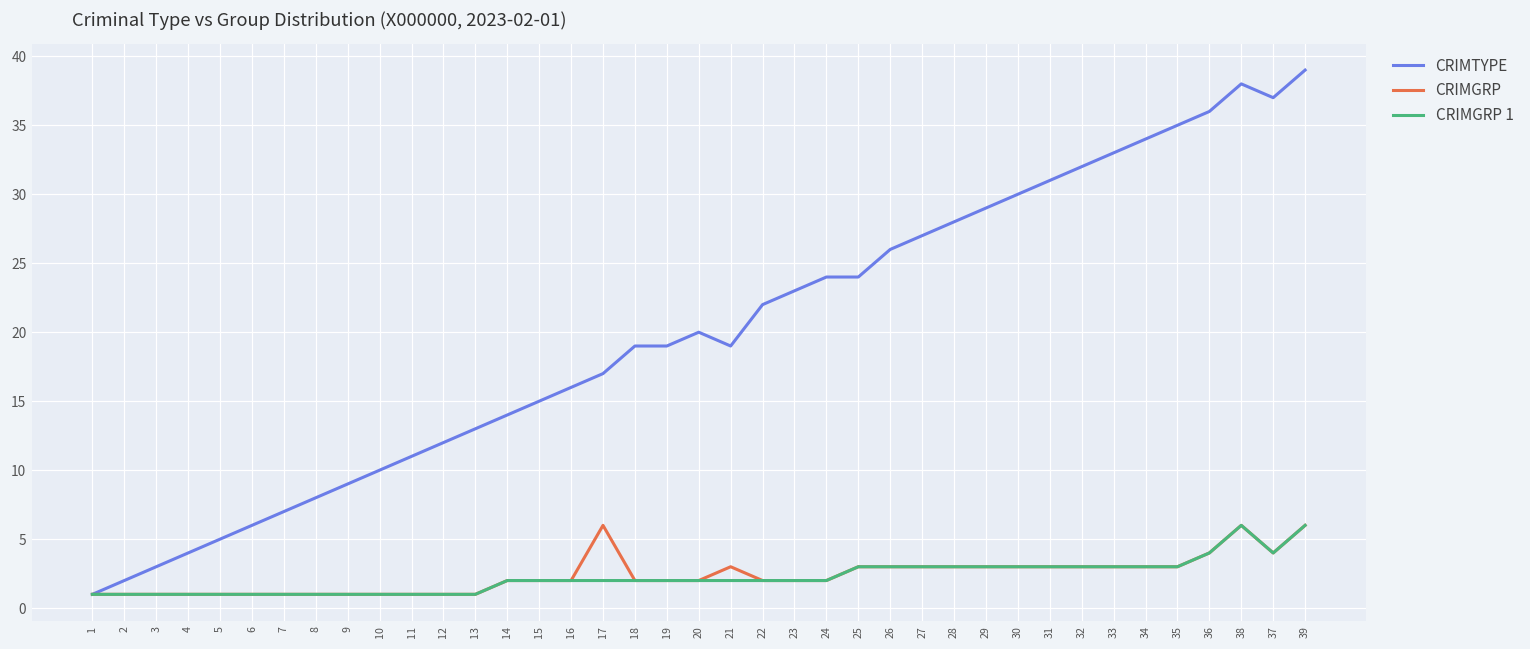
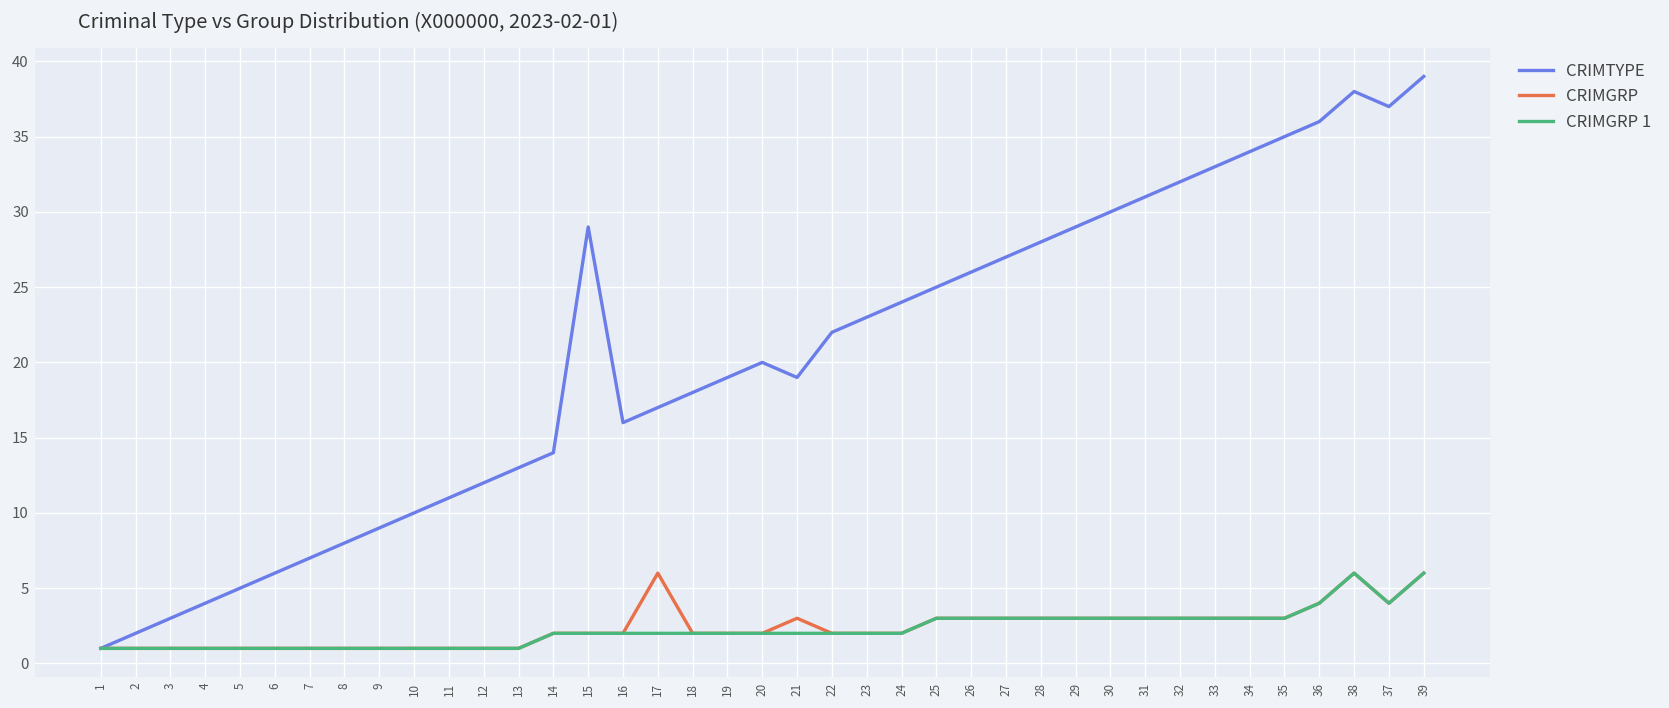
  {
    "CRIMTYPE": {
      "2": 2,
      "3": 3,
      "4": 4,
      "5": 5,
      "6": 6,
      "7": 7,
      "8": 8,
      "9": 9,
      "10": 10,
      "11": 11,
      "12": 12,
      "13": 13,
      "14": 14,
-     "15": 15,
+     "15": 29,
      "16": 16,
      "17": 17,
-     "18": 19,
+     "18": 18,
      "19": 19,
      "20": 20,
      "21": 19,
      "22": 22,
      "23": 23,
      "24": 24,
-     "25": 24,
+     "25": 25,
      "26": 26,
      "27": 27,
      "28": 28,
      "29": 29,
      "30": 30,
      "31": 31,
      "32": 32,
      "33": 33,
      "34": 34,
      "35": 35,
      "36": 36,
      "38": 38,
      "37": 37,
      "39": 39
    },
    "CRIMGRP": {
      "17": 6,
      "21": 3
    },
    "CRIMGRP 1": {
      "17": 2,
      "21": 2
    }
  }
